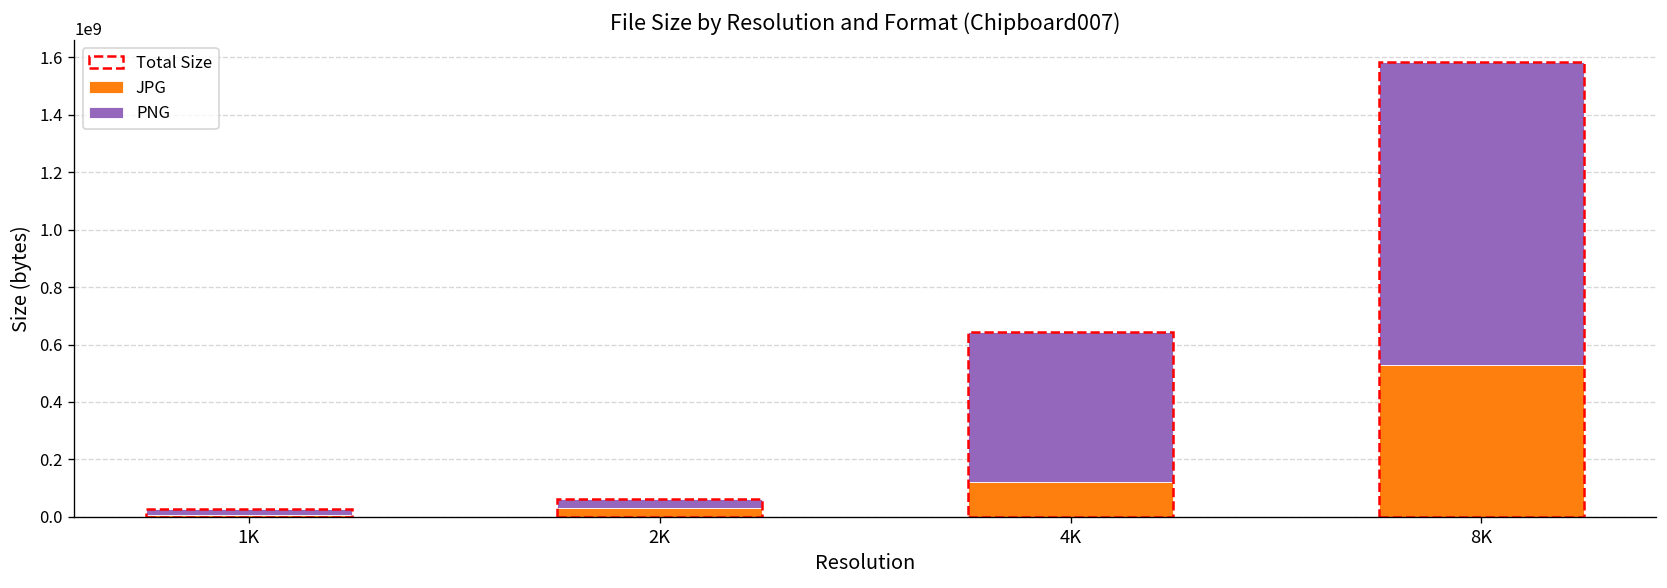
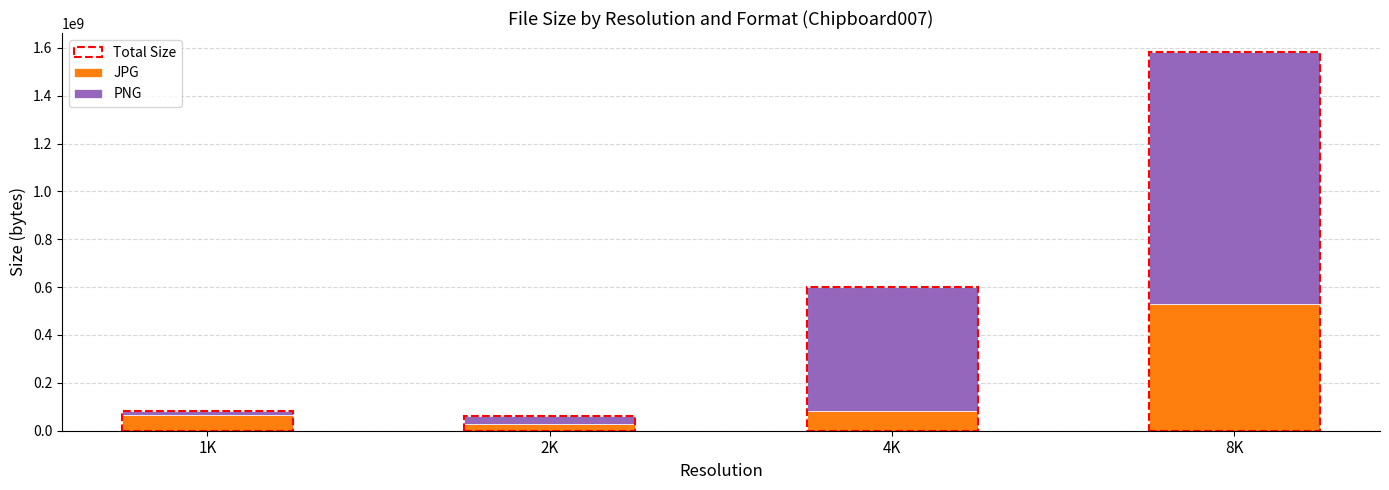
  {
    "JPG": {
-     "1K": 10000000,
+     "1K": 60000000,
      "2K": 30000000,
-     "4K": 120000000,
+     "4K": 80000000,
      "8K": 530000000
    },
    "PNG": {
      "1K": 20000000,
      "2K": 30000000,
      "4K": 520000000,
      "8K": 1050000000
    }
  }
